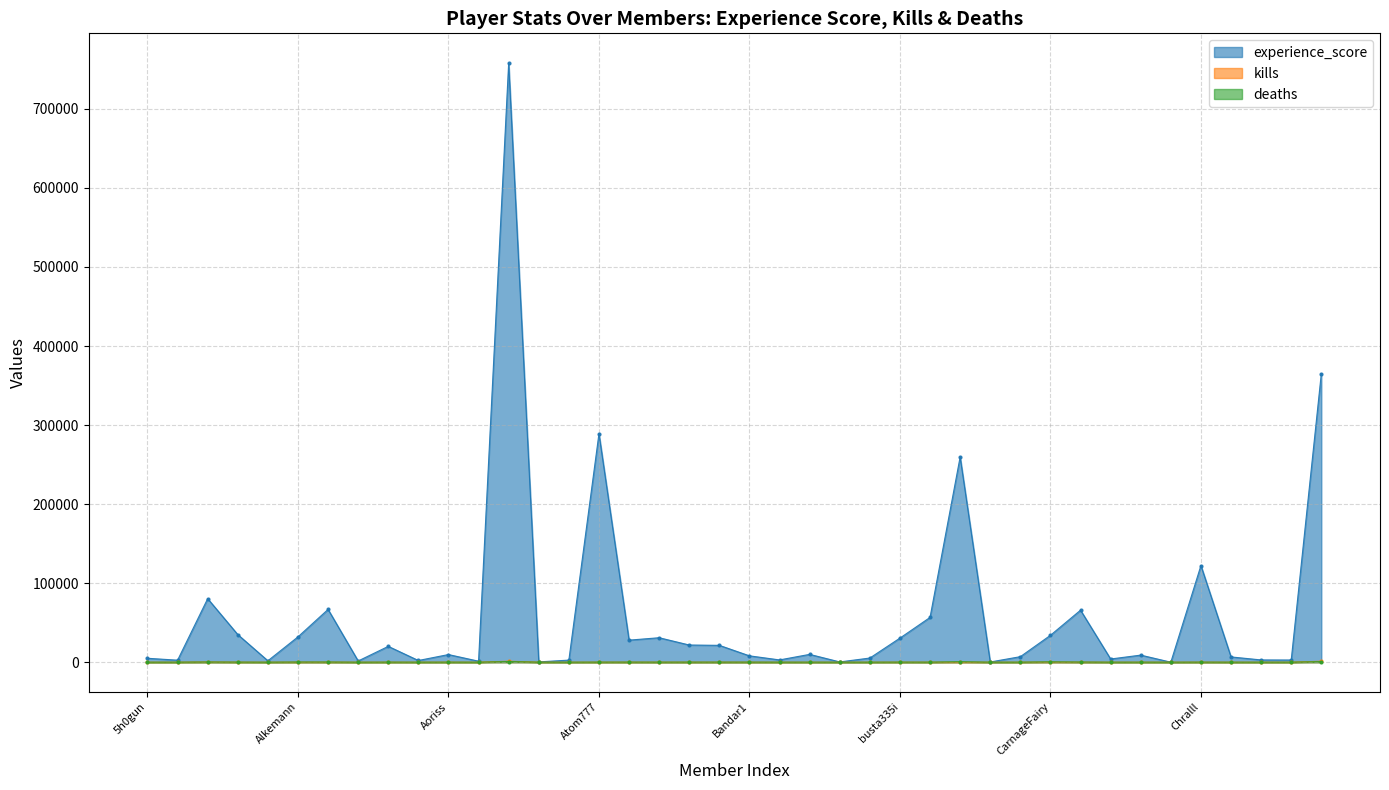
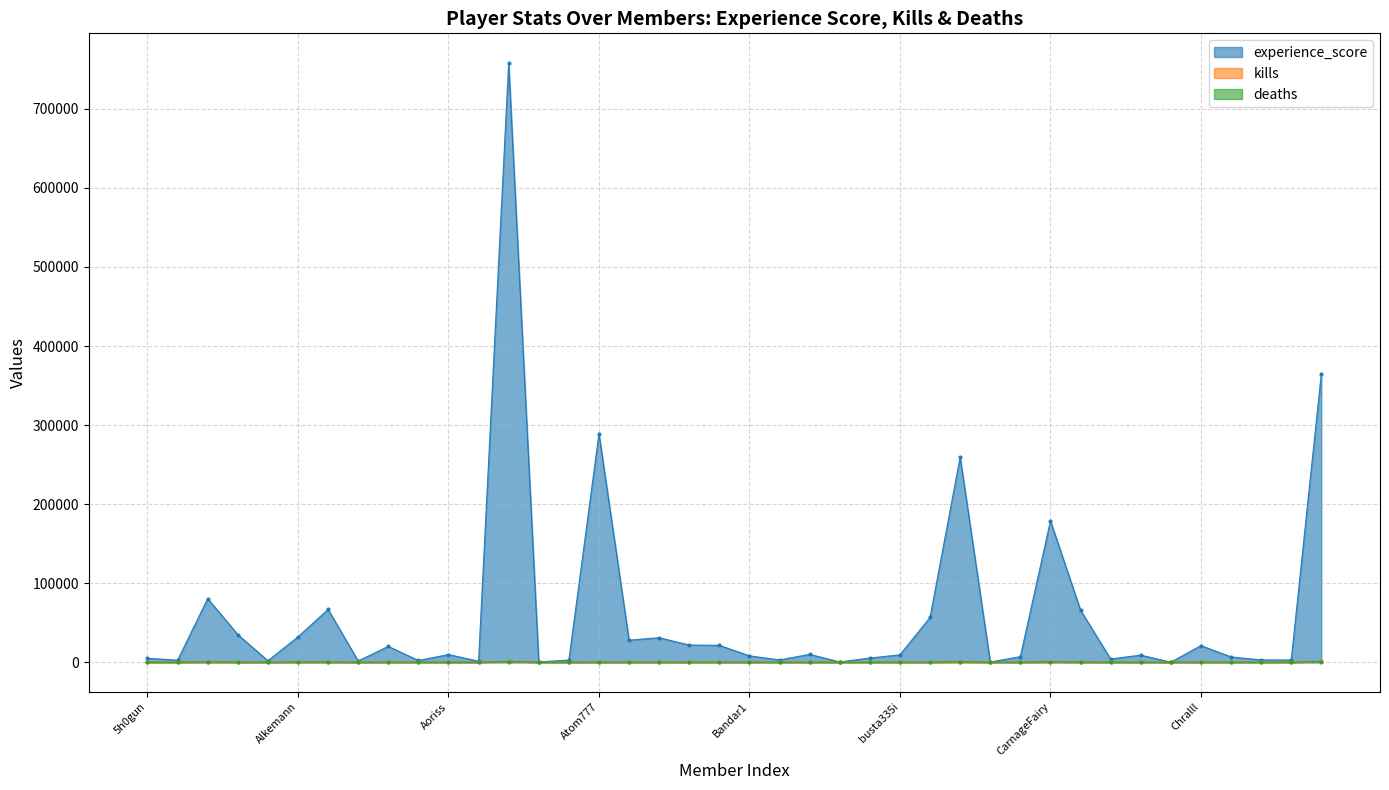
  {
    "experience_score": {
      "5h0gun": 0,
      "Alkemann": 30000,
      "Aoriss": 10000,
      "Atom777": 290000,
      "Bandar1": 10000,
-     "busta335i": 30000,
-     "CarnageFairy": 30000,
-     "Chralll": 120000
+     "busta335i": 10000,
+     "CarnageFairy": 180000,
+     "Chralll": 20000
    }
  }
